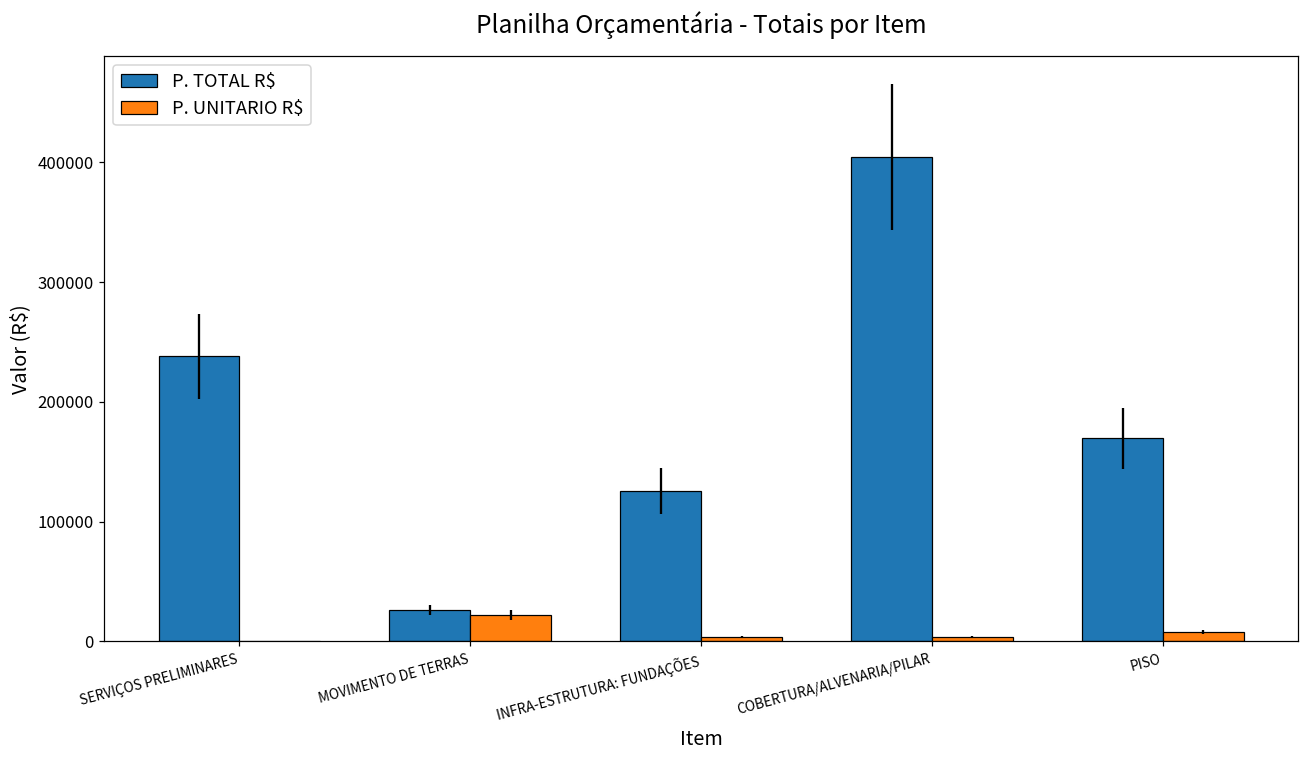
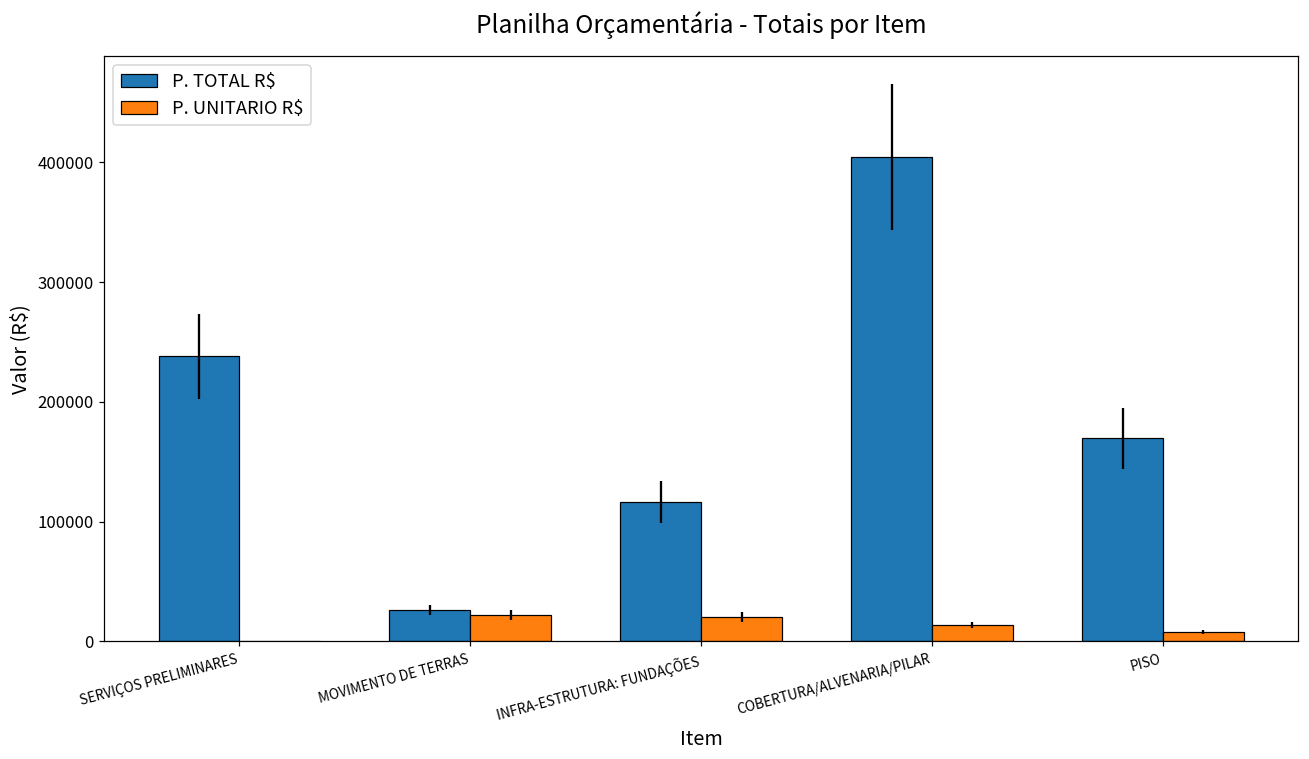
  {
    "P. TOTAL R$": {
      "SERVIÇOS PRELIMINARES": 238000,
      "MOVIMENTO DE TERRAS": 26000,
-     "INFRA-ESTRUTURA: FUNDAÇÕES": 126000,
+     "INFRA-ESTRUTURA: FUNDAÇÕES": 117000,
      "COBERTURA/ALVENARIA/PILAR": 405000,
      "PISO": 169000
    },
    "P. UNITARIO R$": {
      "MOVIMENTO DE TERRAS": 22000,
-     "INFRA-ESTRUTURA: FUNDAÇÕES": 4000,
-     "COBERTURA/ALVENARIA/PILAR": 4000,
+     "INFRA-ESTRUTURA: FUNDAÇÕES": 20000,
+     "COBERTURA/ALVENARIA/PILAR": 14000,
      "PISO": 8000
    }
  }
